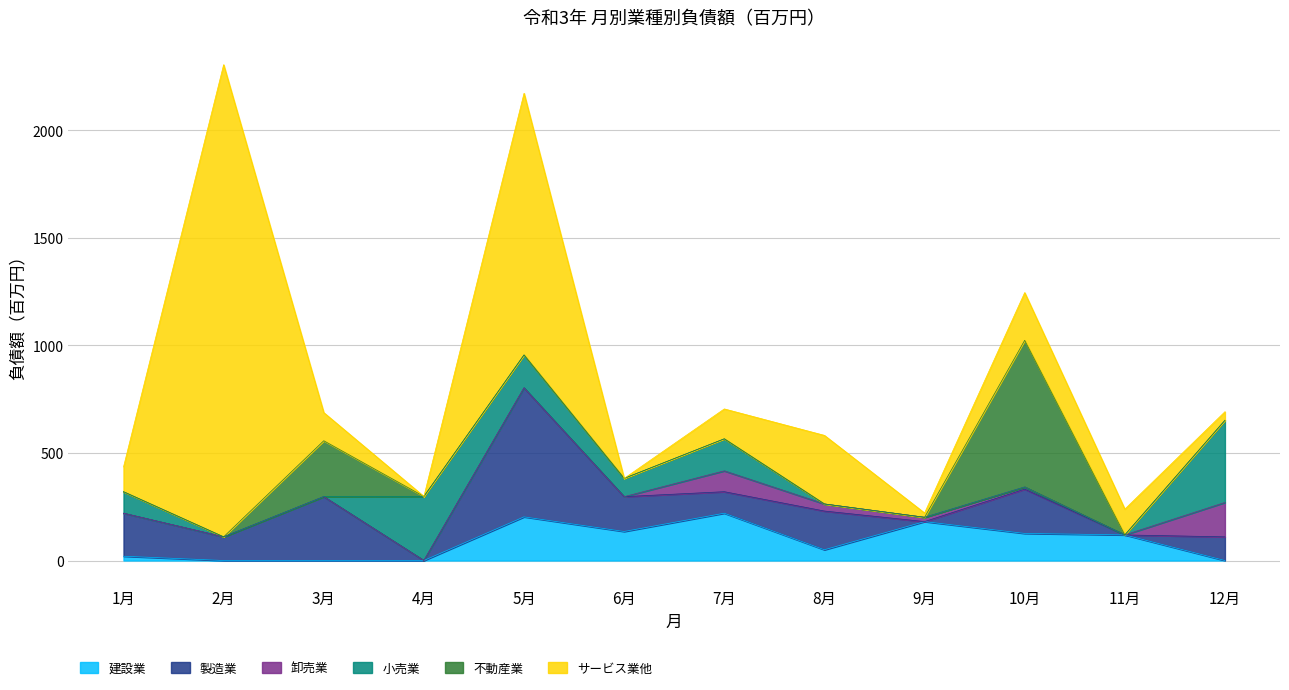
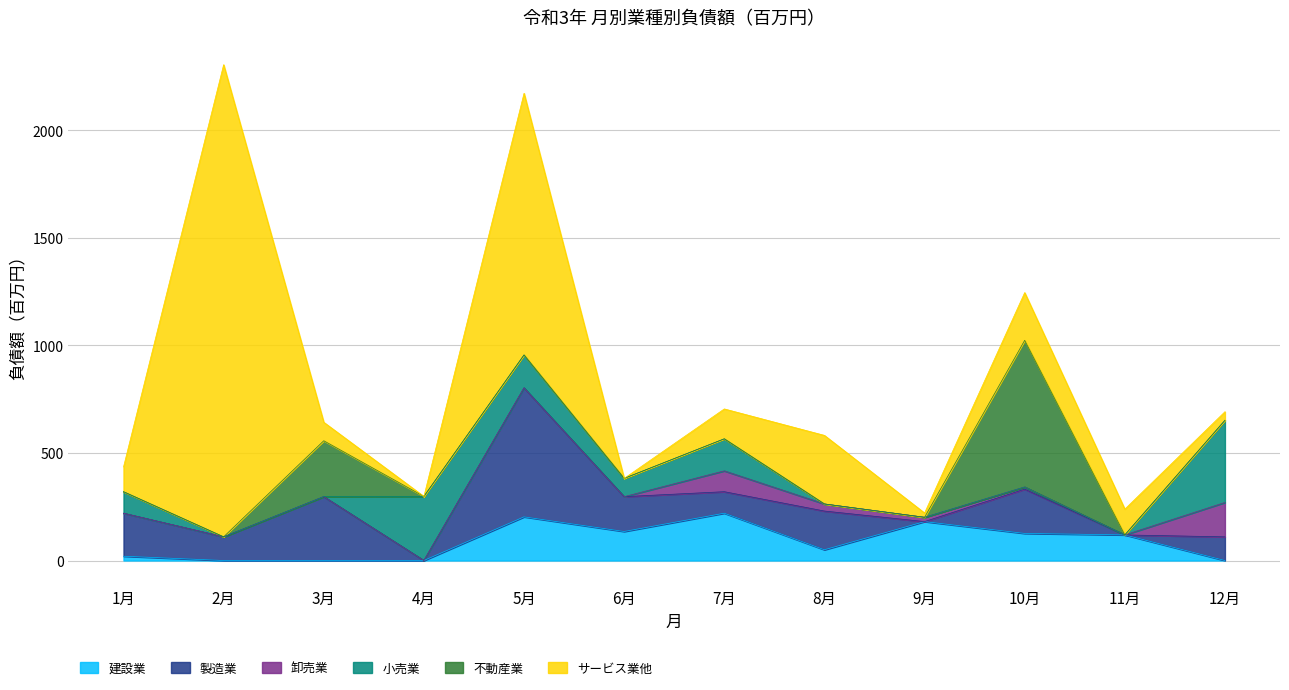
  {
    "建設業": {
      "1月": 20,
      "2月": 0,
      "3月": 0,
      "5月": 200,
      "6月": 140,
      "7月": 220,
      "8月": 50,
      "10月": 130,
      "12月": 0
    },
    "製造業": {
      "7月": 100,
      "8月": 180,
      "12月": 110
    },
    "卸売業": {
      "7月": 100,
      "12月": 160
    },
    "不動産業": {
      "3月": 260,
      "10月": 680
    },
    "サービス業他": {
      "1月": 120,
      "2月": 2200,
-     "3月": 130,
+     "3月": 90,
      "5月": 1220,
      "7月": 140,
      "8月": 320,
      "9月": 20,
      "10月": 220,
      "11月": 120,
      "12月": 40
    }
  }
